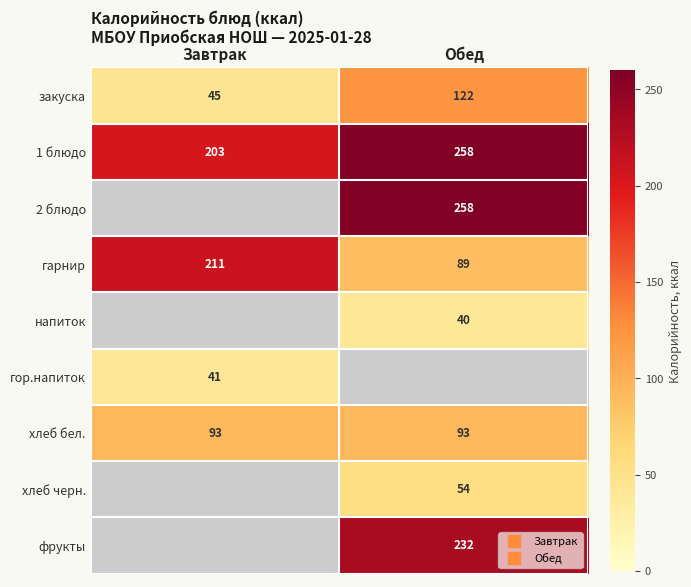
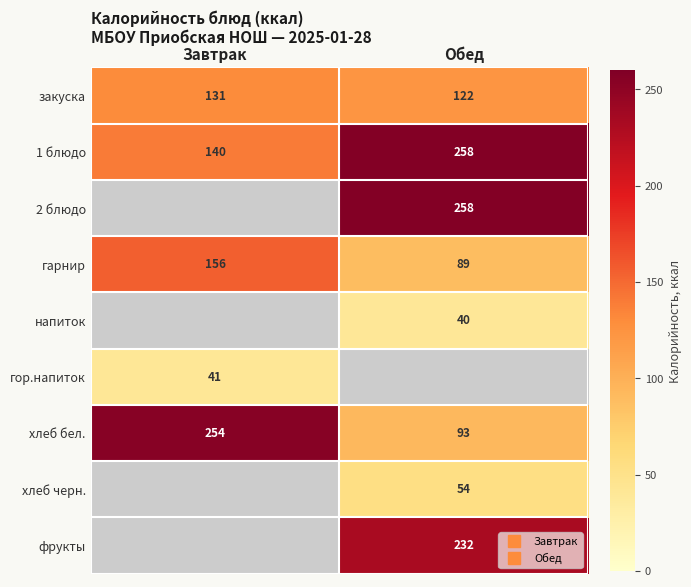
  {
    "закуска": {
-     "Завтрак": 45,
+     "Завтрак": 131,
      "Обед": 122
    },
    "1 блюдо": {
-     "Завтрак": 203,
+     "Завтрак": 140,
      "Обед": 258
    },
    "2 блюдо": {
      "Обед": 258
    },
    "гарнир": {
-     "Завтрак": 211,
+     "Завтрак": 156,
      "Обед": 89
    },
    "напиток": {
      "Обед": 40
    },
    "гор.напиток": {
      "Завтрак": 41
    },
    "хлеб бел.": {
-     "Завтрак": 93,
+     "Завтрак": 254,
      "Обед": 93
    },
    "хлеб черн.": {
      "Обед": 54
    },
    "фрукты": {
      "Обед": 232
    }
  }
